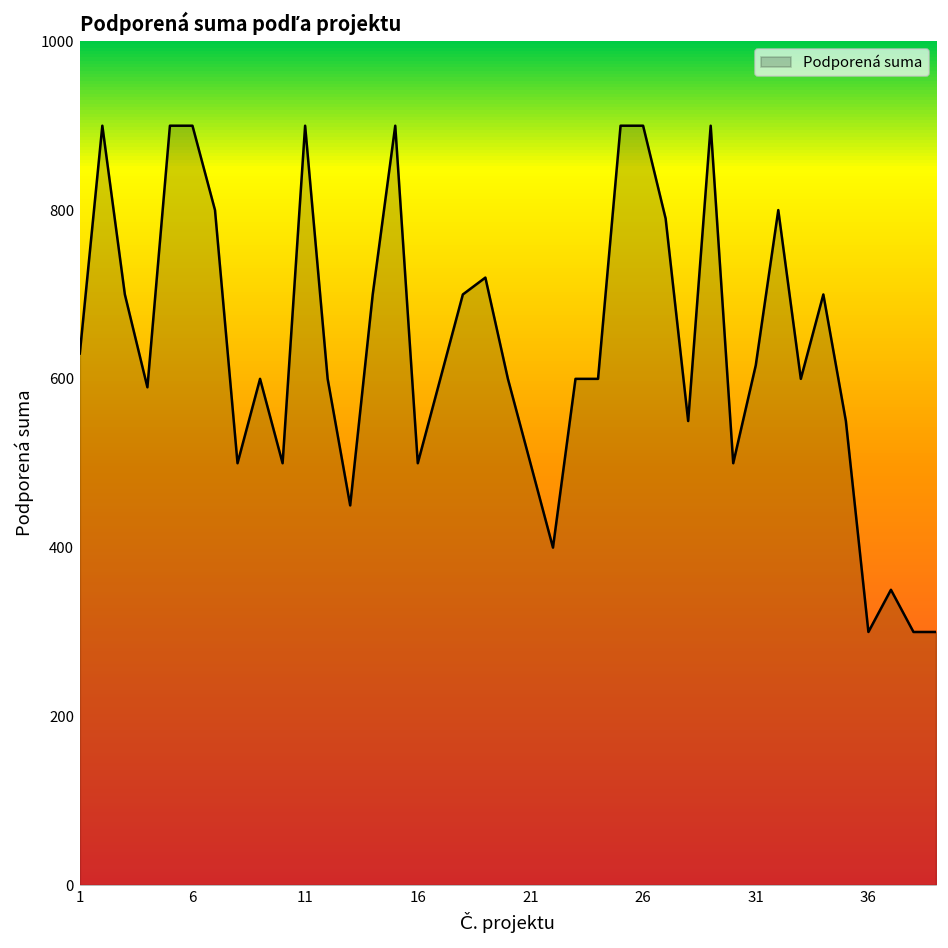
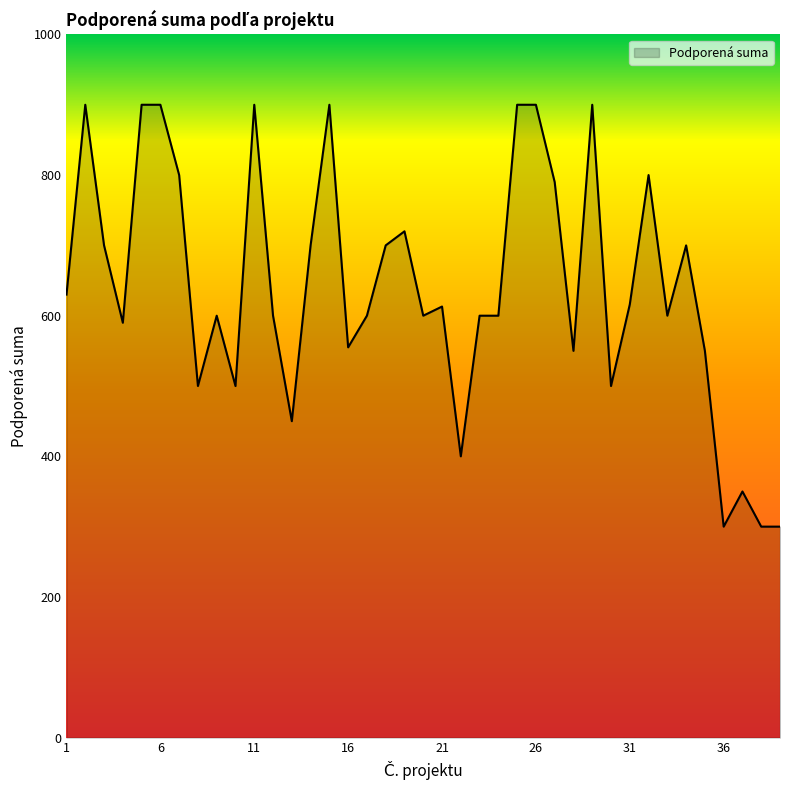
  {
    "1": 630,
    "6": 900,
    "11": 900,
-   "16": 500,
-   "21": 500,
+   "16": 560,
+   "21": 610,
    "26": 900,
    "31": 620,
    "36": 300
  }
